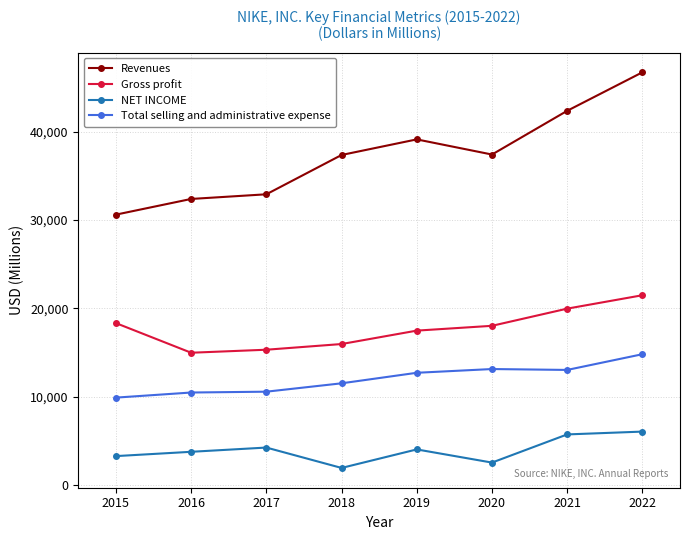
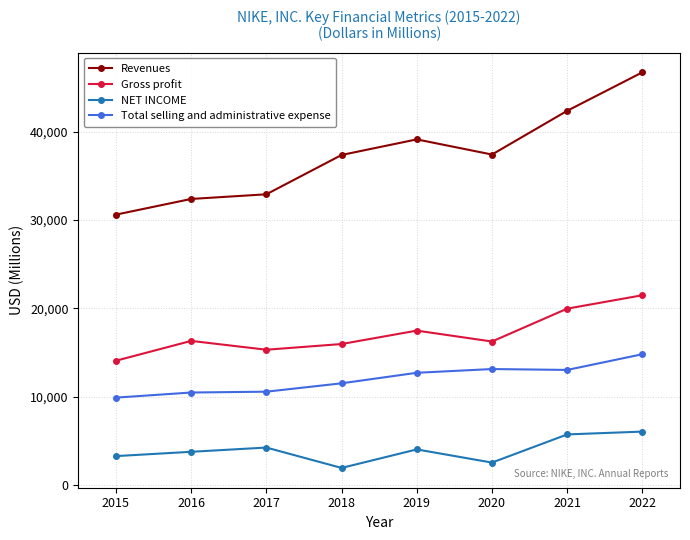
  {
    "Revenues": {
      "2015": "31,000",
      "2016": "32,000",
      "2017": "33,000",
      "2018": "37,000",
      "2019": "39,000",
      "2020": "37,000",
      "2021": "42,000",
      "2022": "47,000"
    },
    "Gross profit": {
-     "2015": "18,000",
-     "2016": "15,000",
+     "2015": "14,000",
+     "2016": "16,000",
      "2017": "15,000",
      "2018": "16,000",
      "2019": "17,000",
-     "2020": "18,000",
+     "2020": "16,000",
      "2021": "20,000",
      "2022": "21,000"
    }
  }
